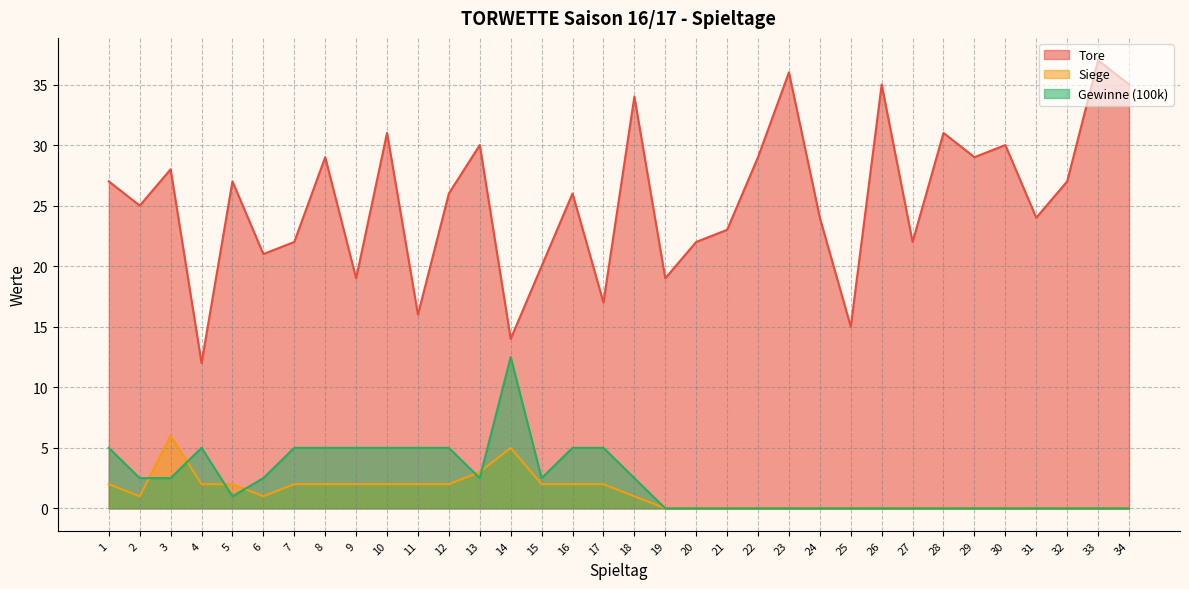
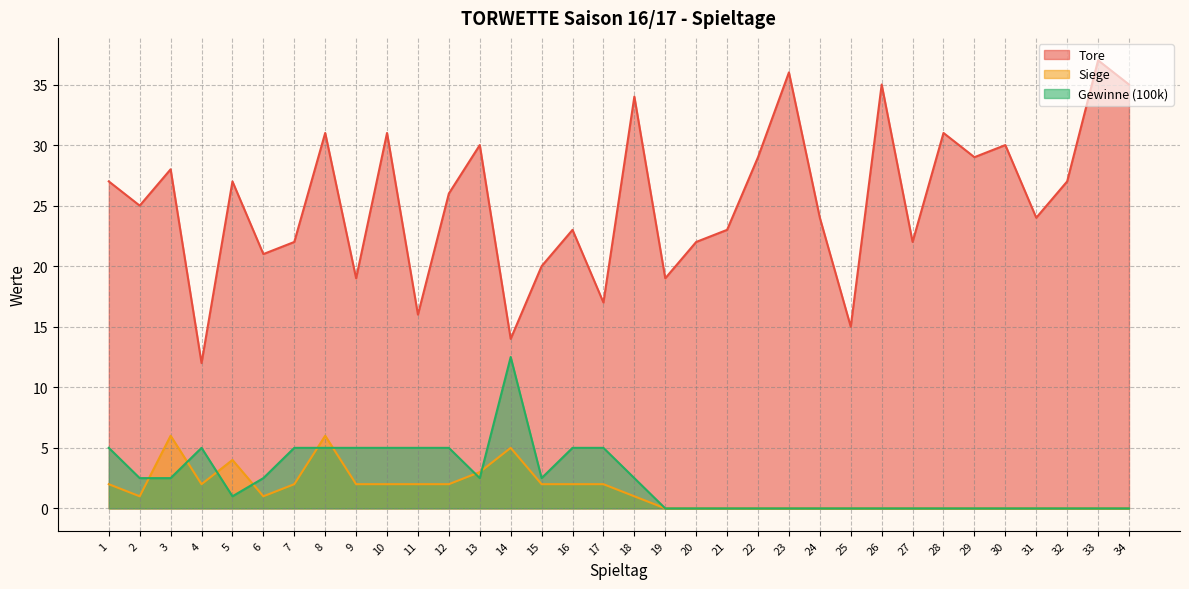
  {
    "Tore": {
      "1": 27,
      "2": 25,
      "3": 28,
      "4": 12,
      "5": 27,
      "6": 21,
      "7": 22,
-     "8": 29,
+     "8": 31,
      "9": 19,
      "10": 31,
      "11": 16,
      "12": 26,
      "13": 30,
      "14": 14,
      "15": 20,
-     "16": 26,
+     "16": 23,
      "17": 17,
      "18": 34,
      "19": 19,
      "20": 22,
      "21": 23,
      "22": 29,
      "23": 36,
      "24": 24,
      "25": 15,
      "26": 35,
      "27": 22,
      "28": 31,
      "29": 29,
      "30": 30,
      "31": 24,
      "32": 27
    },
    "Siege": {
      "1": 2,
      "2": 1,
      "3": 6,
      "4": 2,
-     "5": 2,
+     "5": 4,
      "6": 1,
      "7": 2,
-     "8": 2,
+     "8": 6,
      "9": 2,
      "10": 2,
      "11": 2,
      "12": 2,
      "13": 3,
      "14": 5,
      "15": 2,
      "16": 2,
      "17": 2,
      "18": 1
    },
    "Gewinne (100k)": {
      "1": 5,
      "2": 2.5,
      "3": 2.5,
      "4": 5,
      "5": 1,
      "6": 2.5,
      "7": 5,
      "8": 5,
      "9": 5,
      "10": 5,
      "11": 5,
      "12": 5,
      "13": 2.5,
      "14": 12.5,
      "15": 2.5,
      "16": 5,
      "17": 5,
      "18": 2.5
    }
  }
